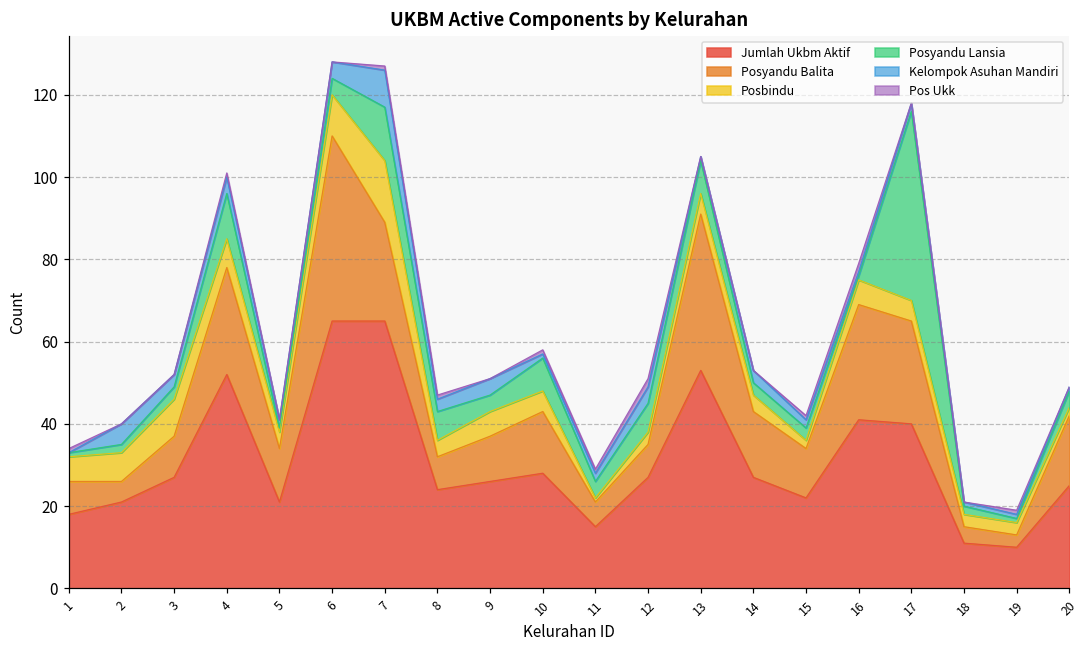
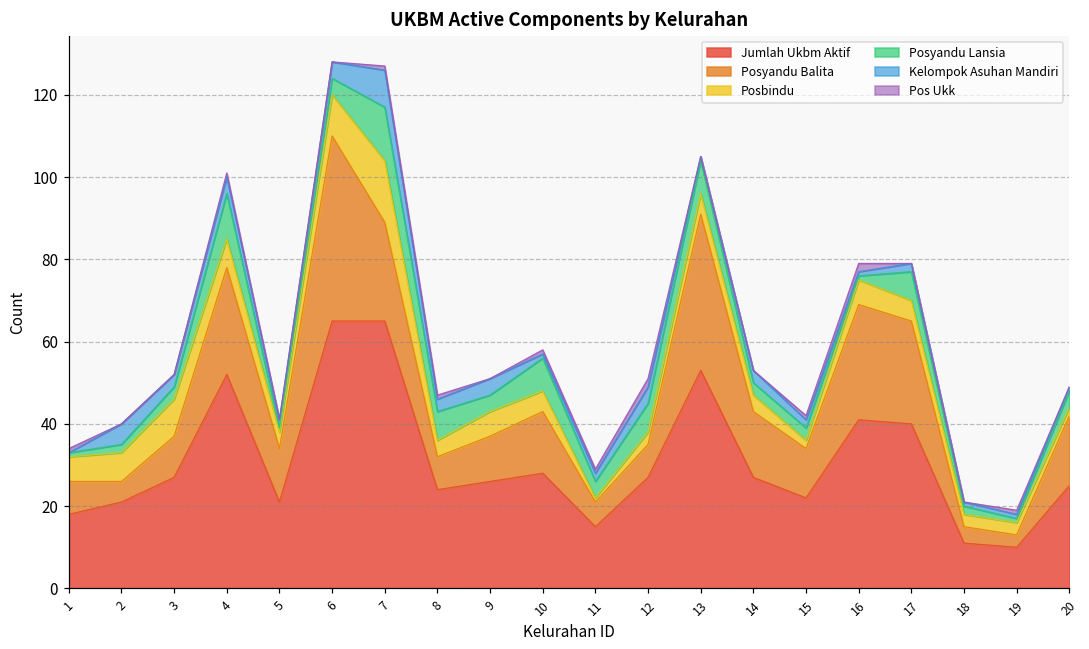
  {
    "Posbindu": {
      "1": 6,
      "2": 7,
      "3": 9,
      "4": 7,
      "5": 4,
      "6": 10,
      "7": 15,
      "8": 4,
      "9": 6,
      "10": 5,
      "11": 1,
      "12": 3,
      "13": 5,
      "14": 4,
      "15": 2,
      "16": 6,
      "17": 5,
      "18": 3,
      "19": 3,
      "20": 2
    },
    "Posyandu Lansia": {
      "2": 2,
      "3": 3,
      "4": 11,
      "5": 1,
      "6": 4,
      "7": 13,
      "8": 7,
      "9": 4,
      "10": 8,
      "11": 4,
      "12": 7,
      "13": 8,
      "14": 3,
      "15": 3,
      "16": 1,
-     "17": 46,
+     "17": 7,
      "18": 2,
      "19": 1,
      "20": 4
    },
    "Kelompok Asuhan Mandiri": {
      "4": 4,
      "7": 9,
      "8": 3,
      "10": 1,
      "11": 2,
      "12": 4,
      "15": 2,
      "16": 1,
      "19": 1
    },
    "Pos Ukk": {
      "1": 1,
      "4": 1,
      "7": 1,
      "8": 1,
      "10": 1,
      "11": 1,
      "12": 2,
      "15": 1,
      "16": 2,
      "19": 1
    }
  }
